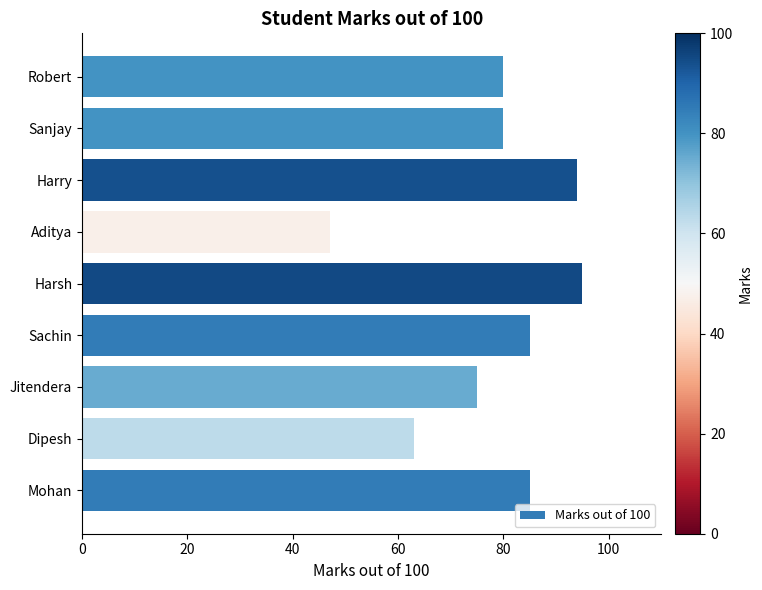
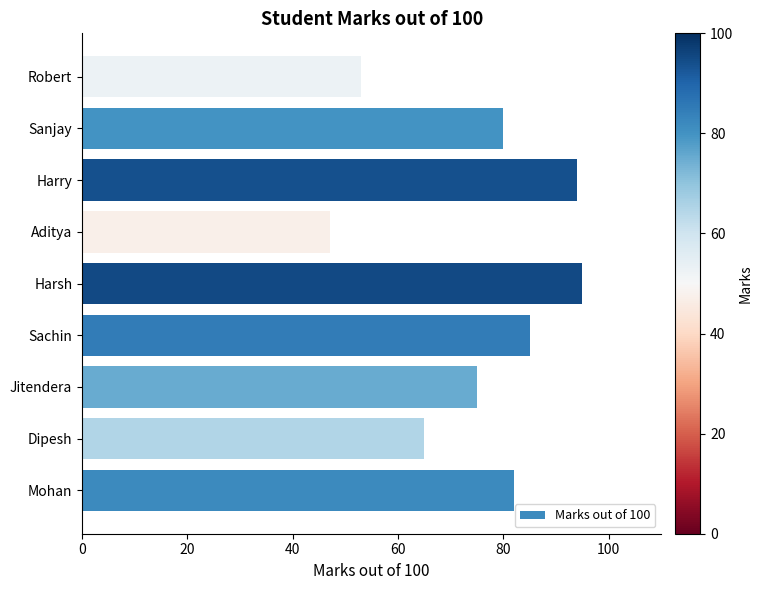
  {
-   "Robert": 80,
+   "Robert": 53,
    "Sanjay": 80,
    "Harry": 94,
    "Aditya": 47,
    "Harsh": 95,
    "Sachin": 85,
    "Jitendera": 75,
-   "Dipesh": 63,
-   "Mohan": 85
+   "Dipesh": 65,
+   "Mohan": 82
  }
